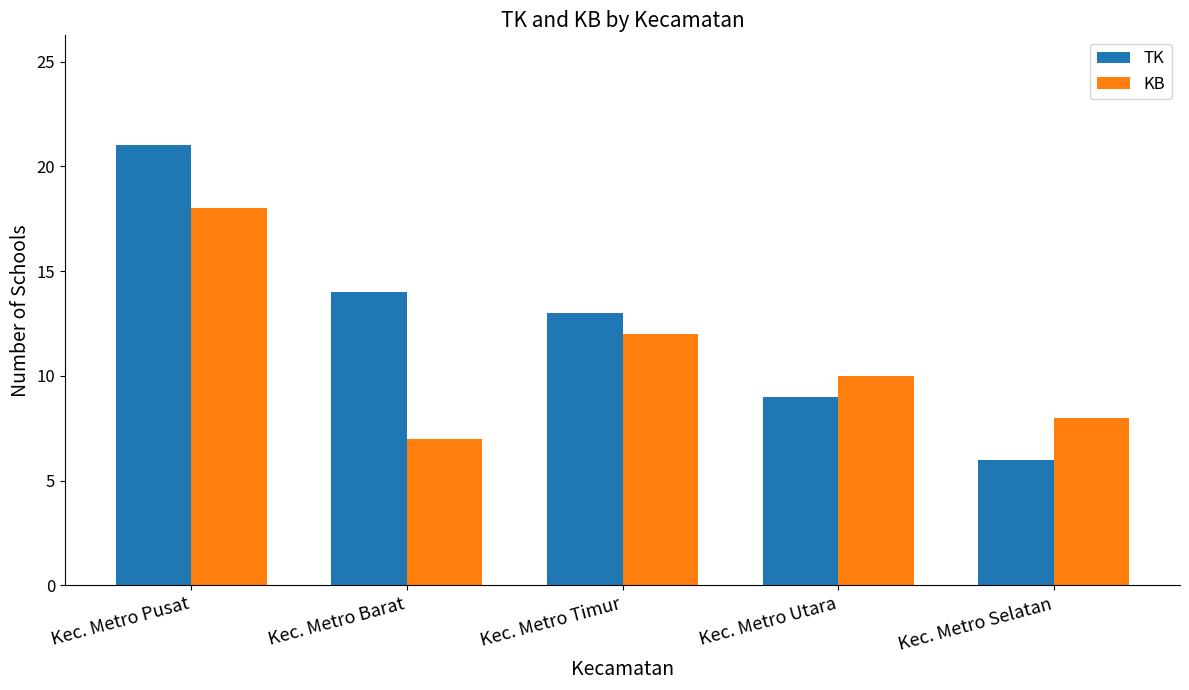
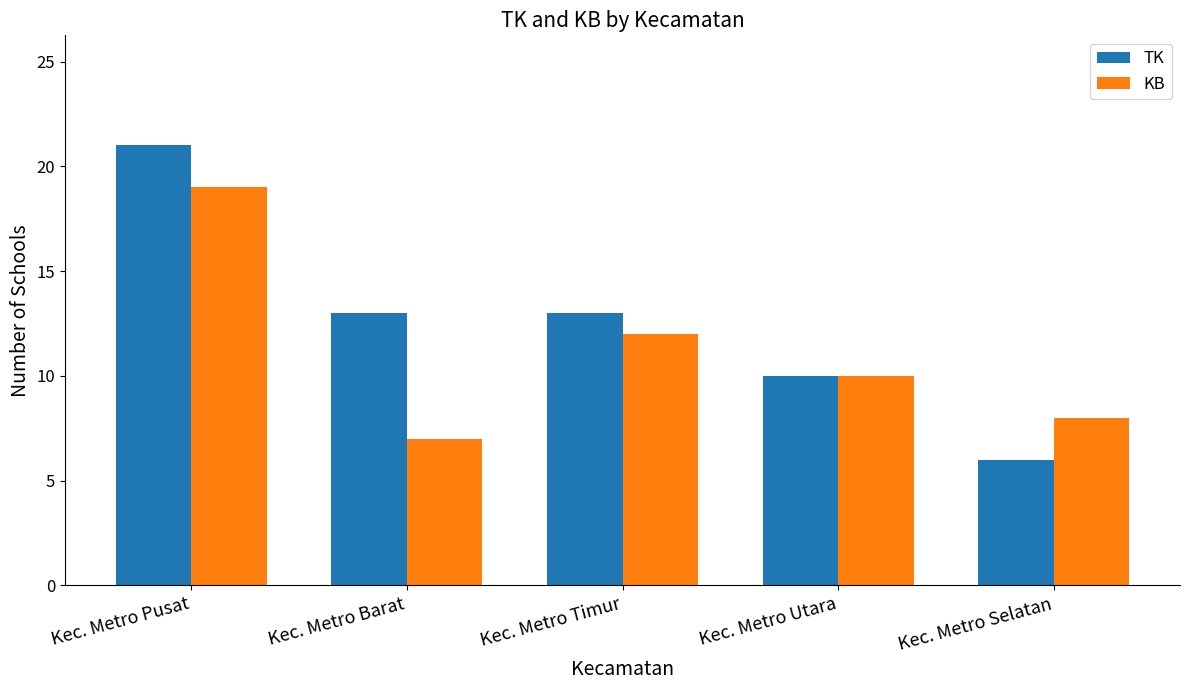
  {
    "TK": {
      "Kec. Metro Pusat": 21,
-     "Kec. Metro Barat": 14,
+     "Kec. Metro Barat": 13,
      "Kec. Metro Timur": 13,
-     "Kec. Metro Utara": 9,
+     "Kec. Metro Utara": 10,
      "Kec. Metro Selatan": 6
    },
    "KB": {
-     "Kec. Metro Pusat": 18,
+     "Kec. Metro Pusat": 19,
      "Kec. Metro Barat": 7,
      "Kec. Metro Timur": 12,
      "Kec. Metro Utara": 10,
      "Kec. Metro Selatan": 8
    }
  }
